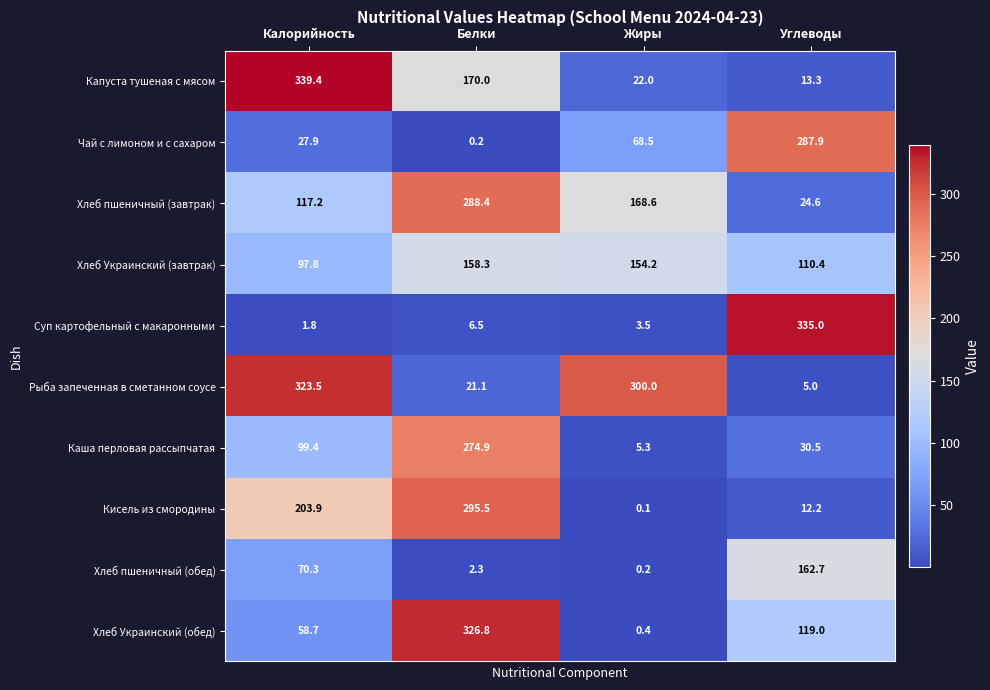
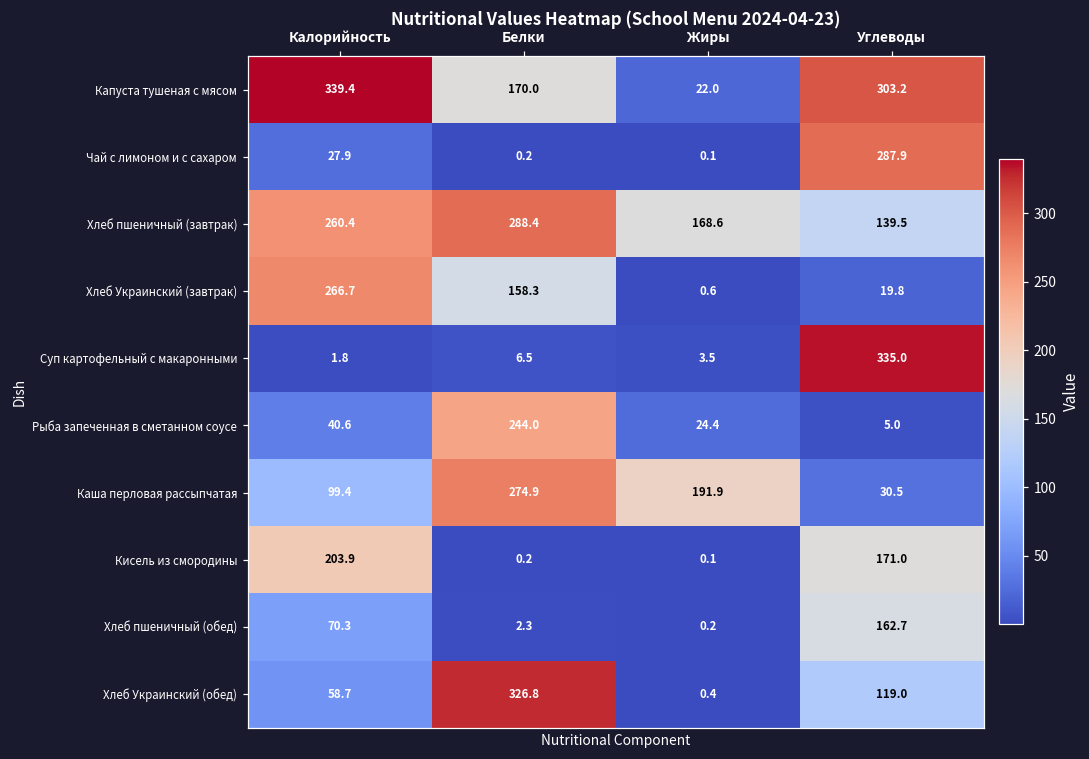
  {
    "Капуста тушеная с мясом": {
      "Калорийность": 339.4,
      "Белки": 170.0,
      "Жиры": 22.0,
-     "Углеводы": 13.3
+     "Углеводы": 303.2
    },
    "Чай с лимоном и с сахаром": {
      "Калорийность": 27.9,
      "Белки": 0.2,
-     "Жиры": 68.5,
+     "Жиры": 0.1,
      "Углеводы": 287.9
    },
    "Хлеб пшеничный (завтрак)": {
-     "Калорийность": 117.2,
+     "Калорийность": 260.4,
      "Белки": 288.4,
      "Жиры": 168.6,
-     "Углеводы": 24.6
+     "Углеводы": 139.5
    },
    "Хлеб Украинский (завтрак)": {
-     "Калорийность": 97.8,
+     "Калорийность": 266.7,
      "Белки": 158.3,
-     "Жиры": 154.2,
-     "Углеводы": 110.4
+     "Жиры": 0.6,
+     "Углеводы": 19.8
    },
    "Суп картофельный с макаронными": {
      "Калорийность": 1.8,
      "Белки": 6.5,
      "Жиры": 3.5,
      "Углеводы": 335.0
    },
    "Рыба запеченная в сметанном соусе": {
-     "Калорийность": 323.5,
-     "Белки": 21.1,
-     "Жиры": 300.0,
+     "Калорийность": 40.6,
+     "Белки": 244.0,
+     "Жиры": 24.4,
      "Углеводы": 5.0
    },
    "Каша перловая рассыпчатая": {
      "Калорийность": 99.4,
      "Белки": 274.9,
-     "Жиры": 5.3,
+     "Жиры": 191.9,
      "Углеводы": 30.5
    },
    "Кисель из смородины": {
      "Калорийность": 203.9,
-     "Белки": 295.5,
+     "Белки": 0.2,
      "Жиры": 0.1,
-     "Углеводы": 12.2
+     "Углеводы": 171.0
    },
    "Хлеб пшеничный (обед)": {
      "Калорийность": 70.3,
      "Белки": 2.3,
      "Жиры": 0.2,
      "Углеводы": 162.7
    },
    "Хлеб Украинский (обед)": {
      "Калорийность": 58.7,
      "Белки": 326.8,
      "Жиры": 0.4,
      "Углеводы": 119.0
    }
  }
